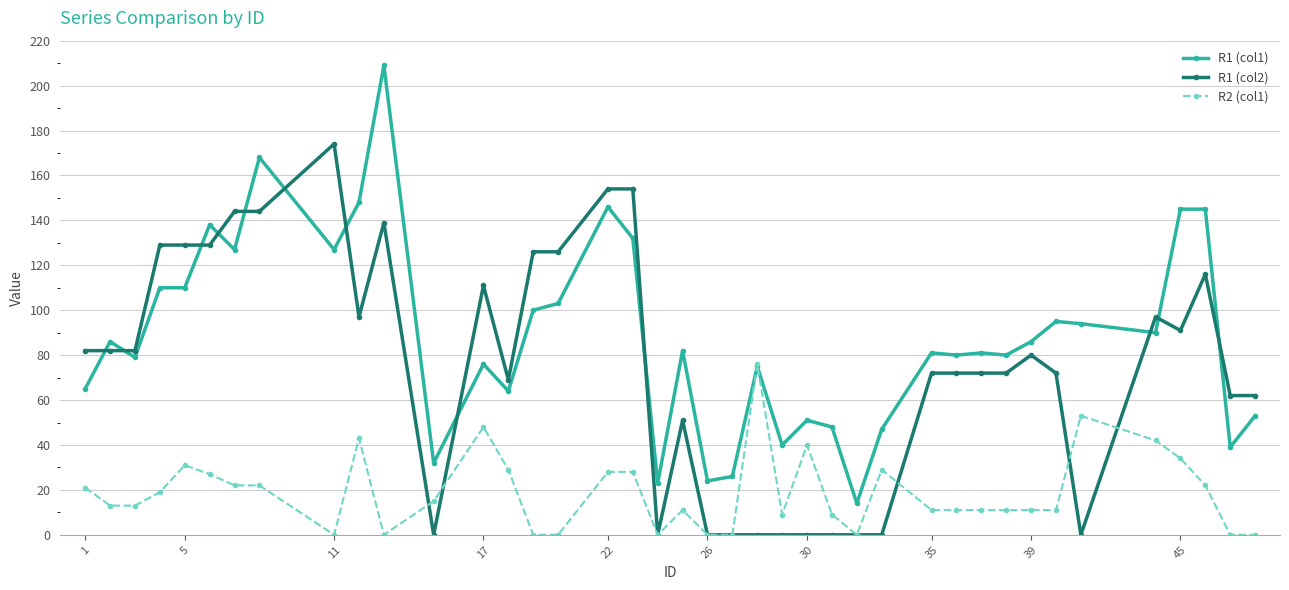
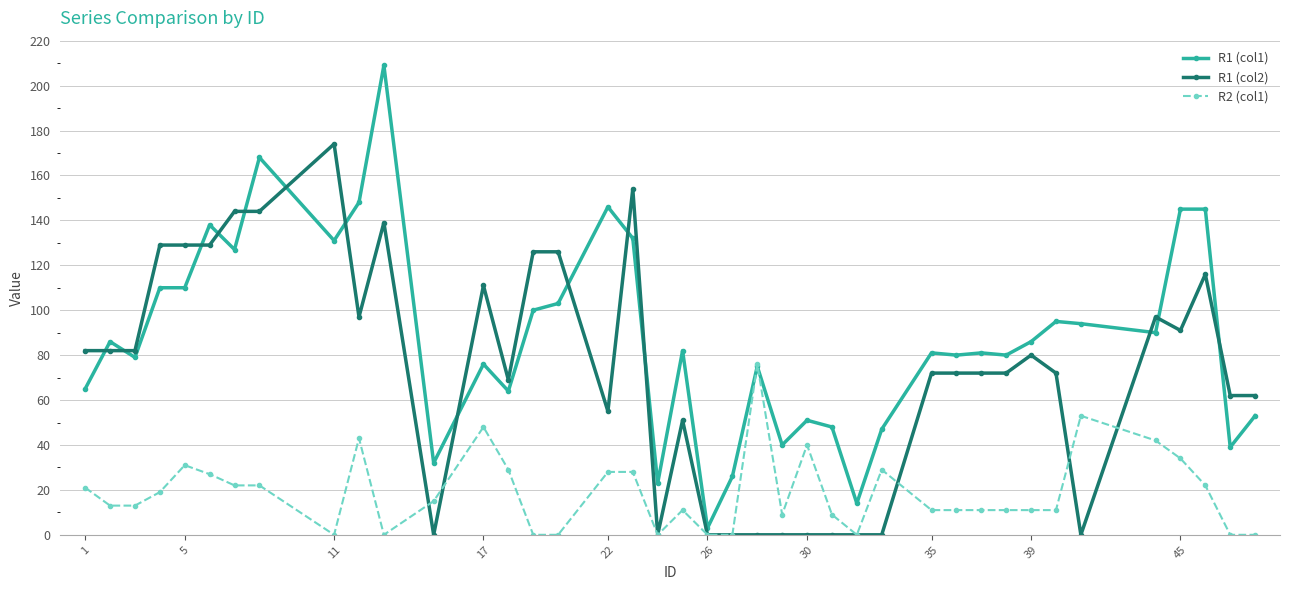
  {
    "R1 (col1)": {
      "1": 65,
      "5": 110,
-     "11": 127,
+     "11": 131,
      "17": 76,
      "22": 146,
-     "26": 24,
+     "26": 3,
      "30": 51,
      "35": 81,
      "39": 86,
      "45": 145
    },
    "R1 (col2)": {
      "1": 82,
      "5": 129,
      "11": 174,
      "17": 111,
-     "22": 154,
+     "22": 55,
      "30": 0,
      "35": 72,
      "39": 80,
      "45": 91
    },
    "R2 (col1)": {
      "1": 21,
      "5": 31,
      "11": 0,
      "17": 48,
      "22": 28,
      "30": 40,
      "35": 11,
      "39": 11,
      "45": 34
    }
  }
